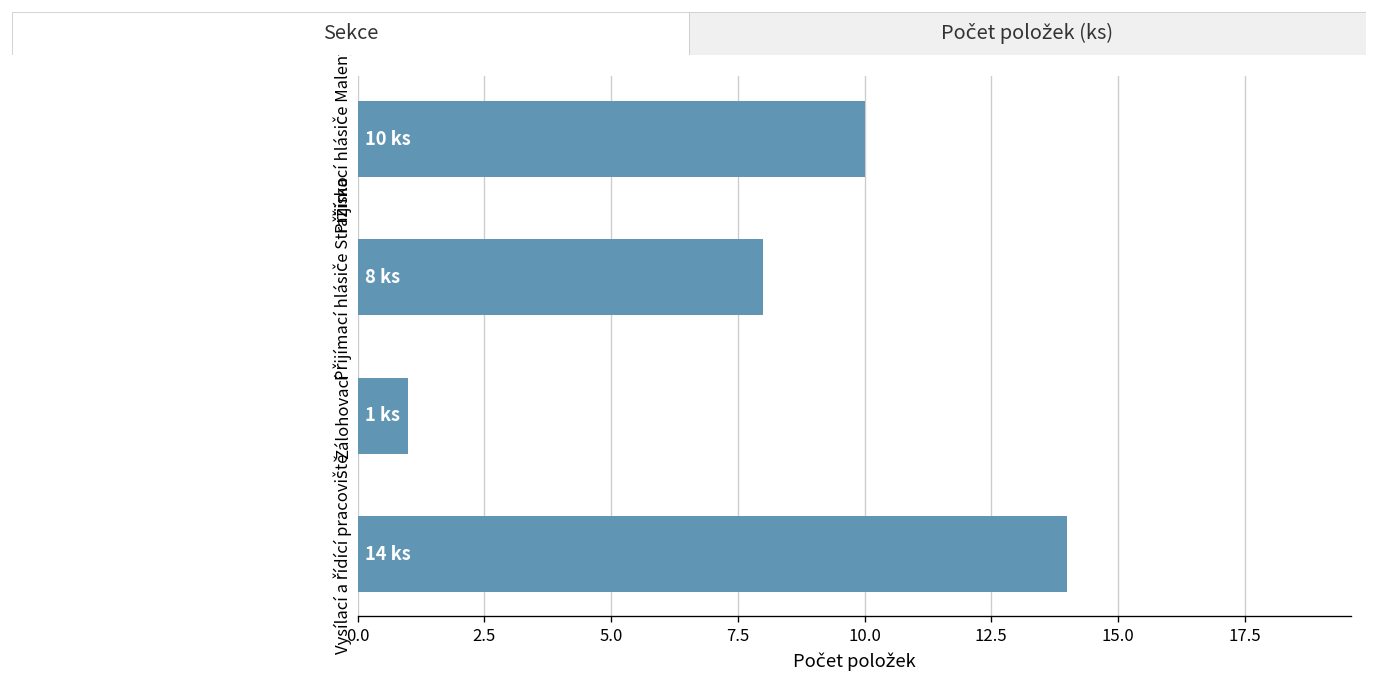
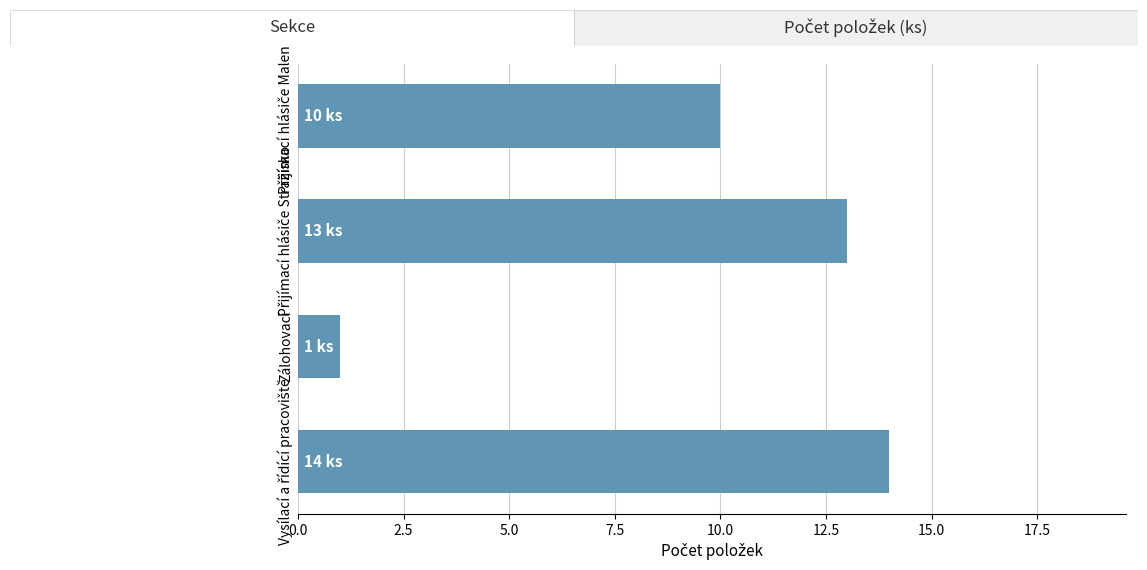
  {
    "Přijímací hlásiče Maleny": 10,
-   "Přijímací hlásiče Stražisko": 8,
+   "Přijímací hlásiče Stražisko": 13,
    "Zálohovací": 1,
    "Vysílací a řídící pracoviště": 14
  }
